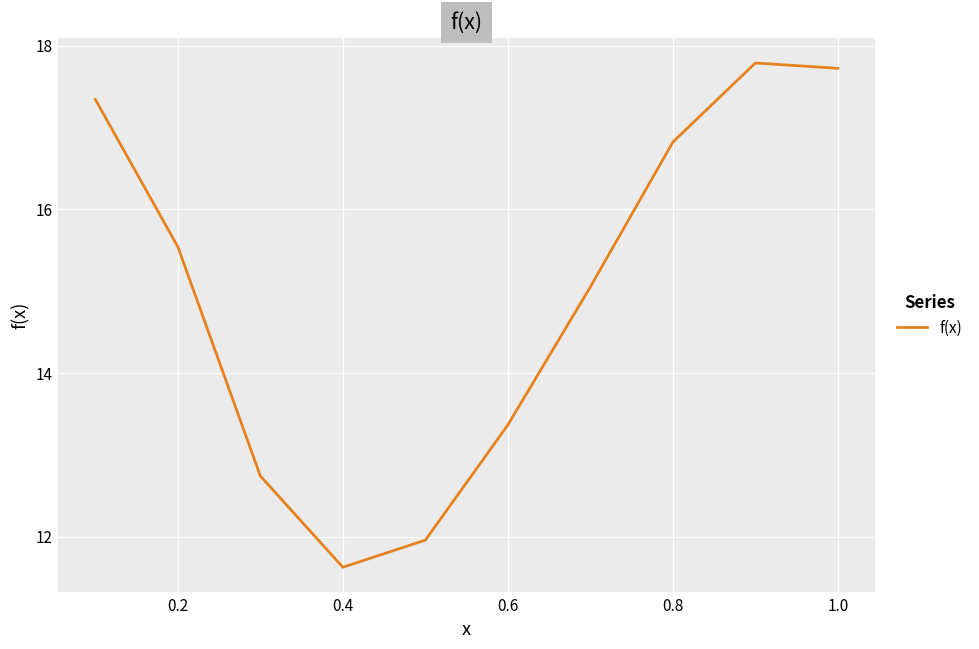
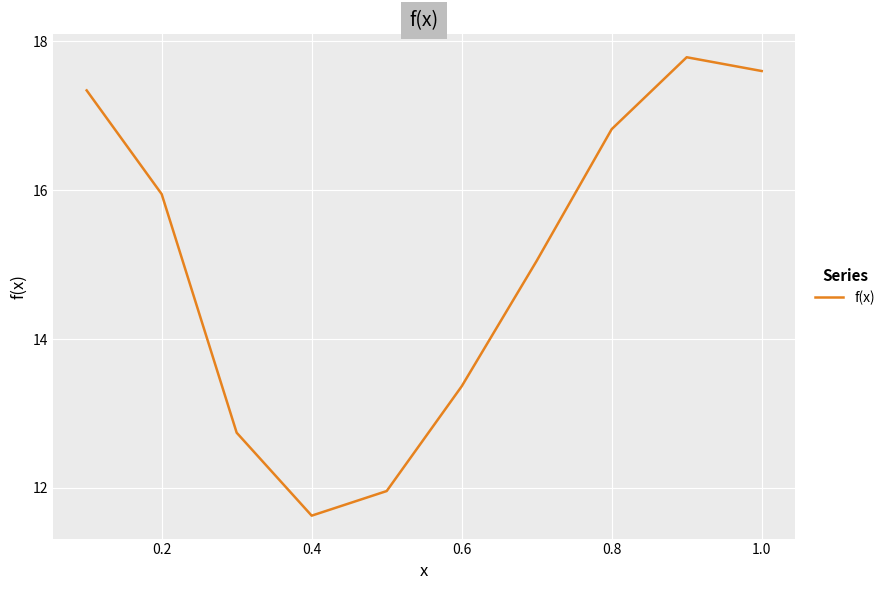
  {
-   "0.2": 15.5,
+   "0.2": 15.9,
    "0.4": 11.6,
    "0.6": 13.4,
    "0.8": 16.8,
-   "1.0": 17.7
+   "1.0": 17.6
  }
